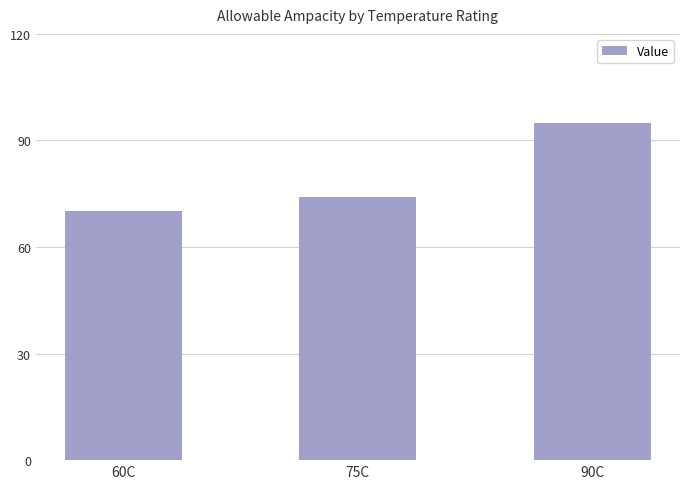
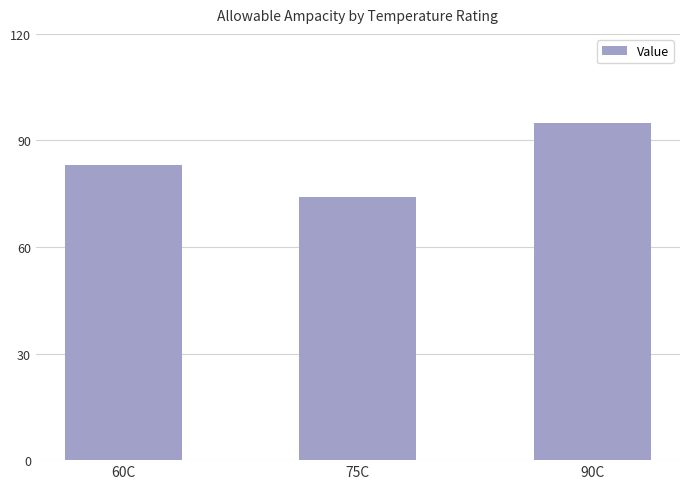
  {
-   "60C": 70,
+   "60C": 83,
    "75C": 74,
    "90C": 95
  }
